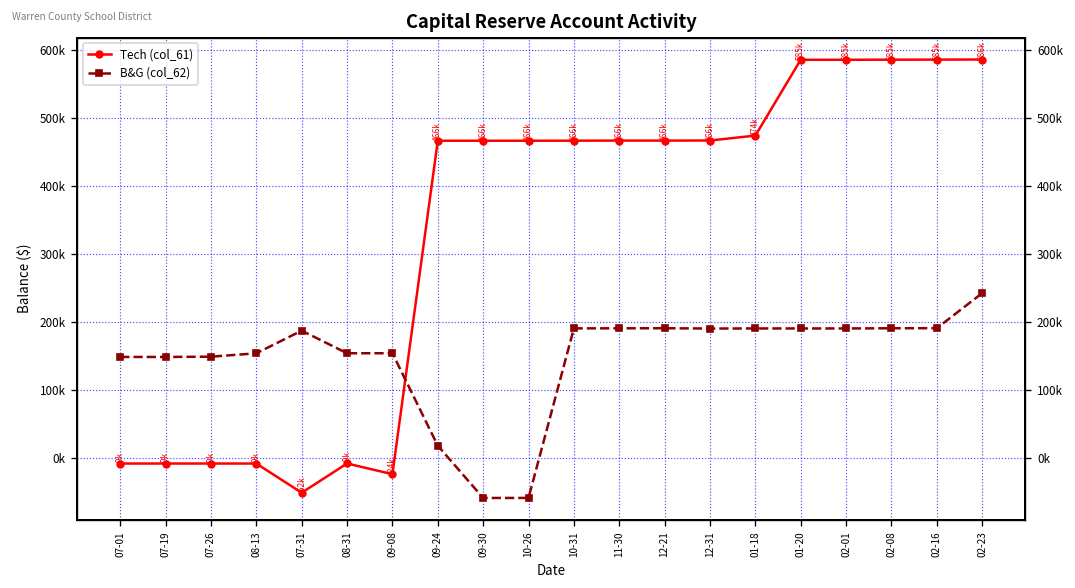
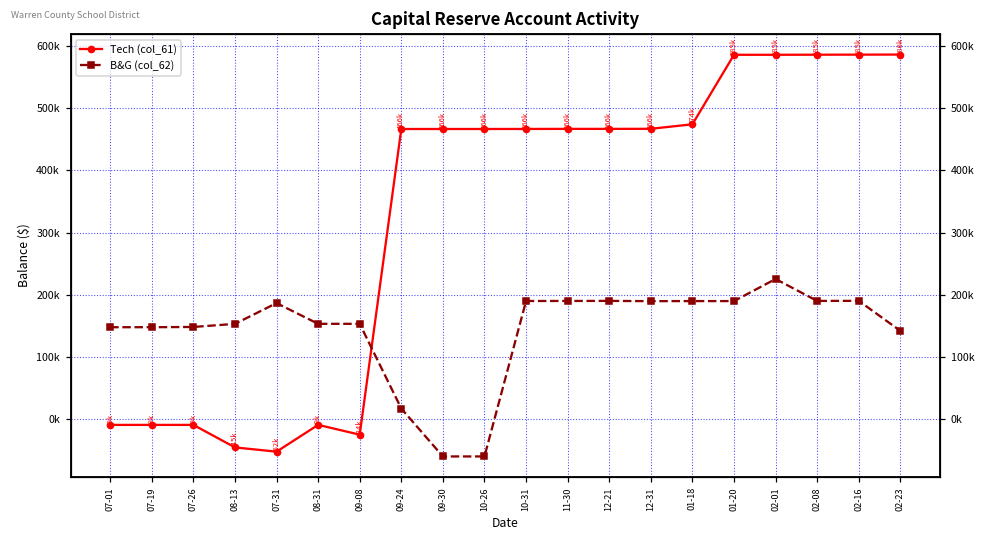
  {
    "Tech (col_61)": {
      "07-01": "-9k",
      "07-19": "-9k",
      "07-26": "-9k",
-     "08-13": "-9k",
+     "08-13": "-45k",
      "07-31": "-52k",
      "08-31": "-9k",
      "09-08": "-24k",
      "09-24": "466k",
      "09-30": "466k",
      "10-26": "466k",
      "10-31": "466k",
      "11-30": "466k",
      "12-21": "466k",
      "12-31": "466k",
      "01-18": "474k",
      "01-20": "585k",
      "02-01": "585k",
      "02-08": "585k",
      "02-16": "585k",
      "02-23": "586k"
    },
    "B&G (col_62)": {
      "07-01": "150000",
      "07-19": "150000",
      "07-26": "150000",
      "08-13": "150000",
      "07-31": "190000",
      "08-31": "150000",
      "09-08": "150000",
      "09-24": "20000",
      "09-30": "-60000",
      "10-26": "-60000",
      "10-31": "190000",
      "11-30": "190000",
      "12-21": "190000",
      "12-31": "190000",
      "01-18": "190000",
      "01-20": "190000",
-     "02-01": "190000",
+     "02-01": "230000",
      "02-08": "190000",
      "02-16": "190000",
-     "02-23": "240000"
+     "02-23": "140000"
    }
  }
